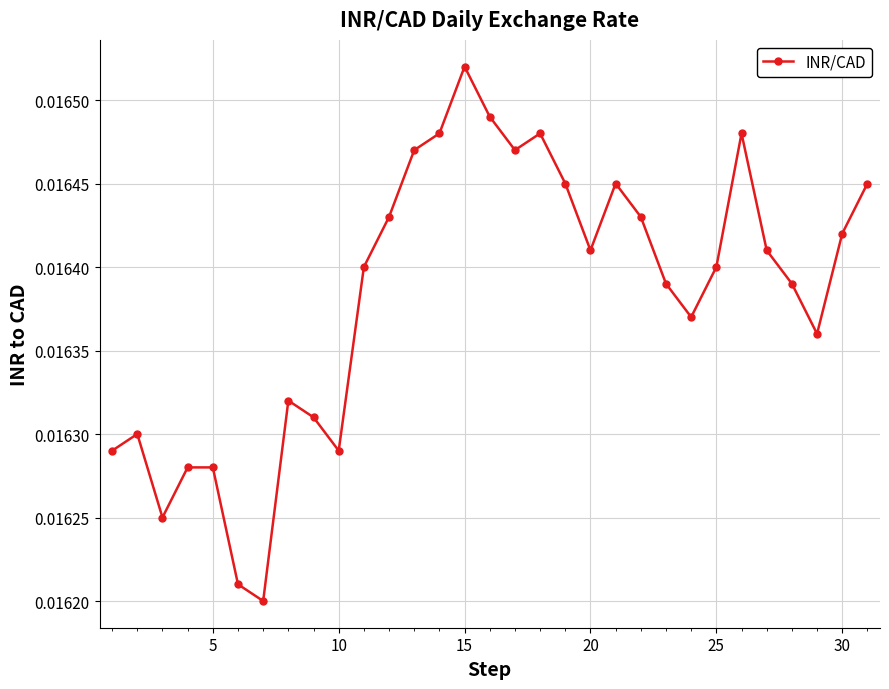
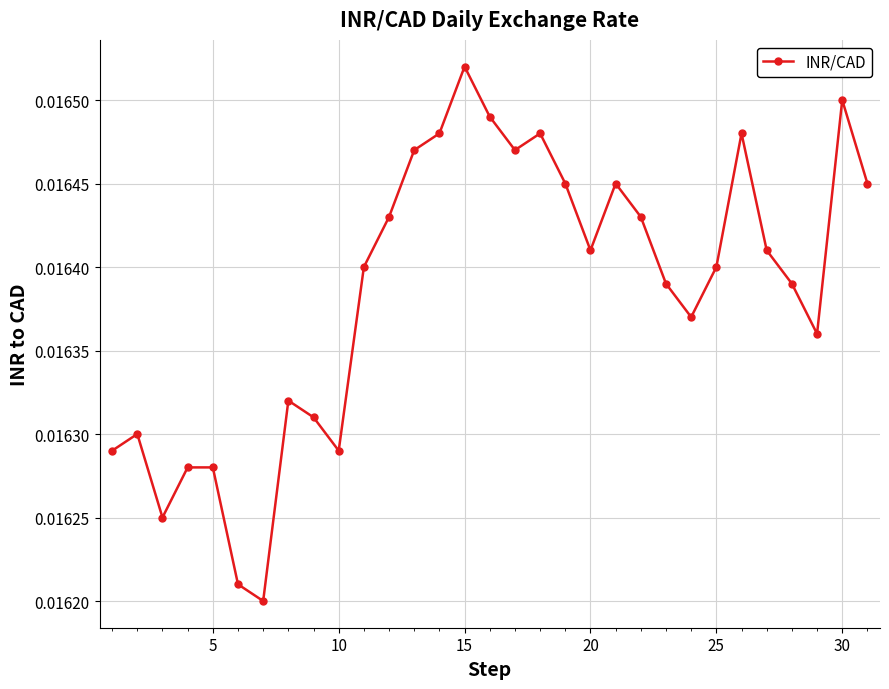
  {
    "5": 0.01628,
    "10": 0.01629,
    "15": 0.01652,
    "20": 0.01641,
    "25": 0.01640,
-   "30": 0.01642
+   "30": 0.01650
  }
